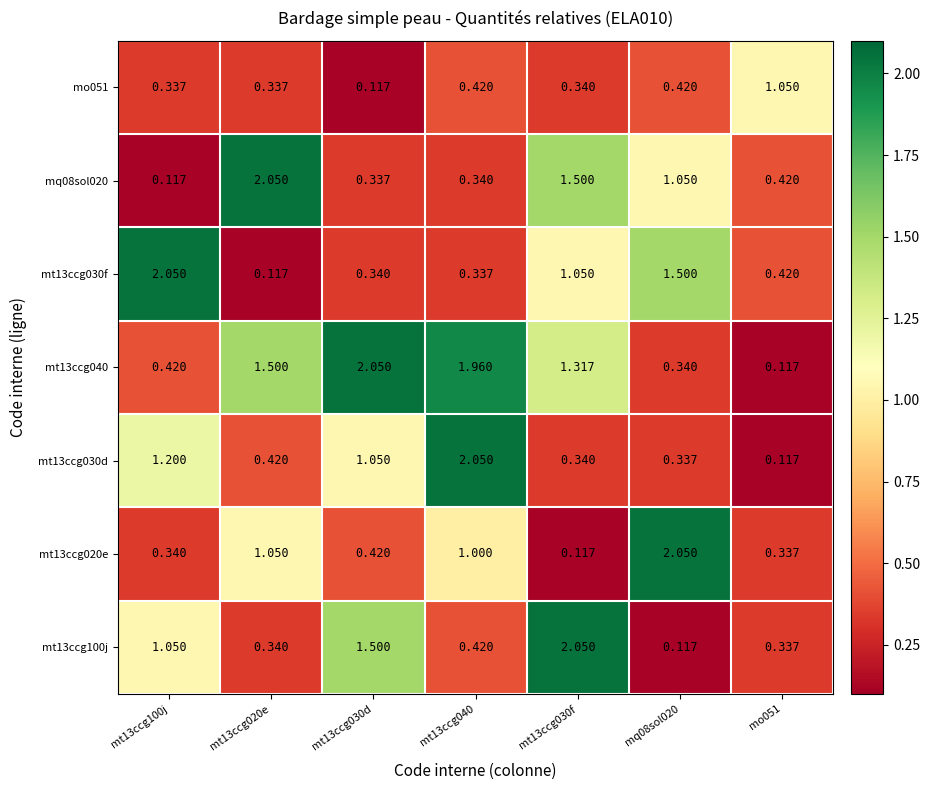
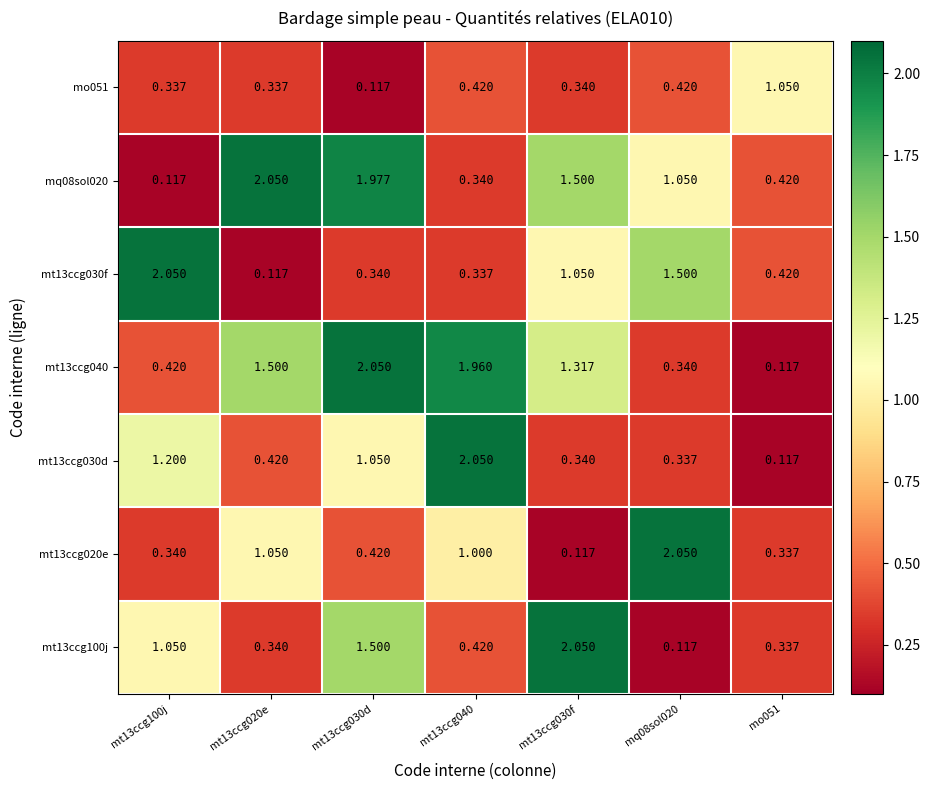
  {
    "mo051": {
      "mt13ccg100j": 0.337,
      "mt13ccg020e": 0.337,
      "mt13ccg030d": 0.117,
      "mt13ccg040": 0.420,
      "mt13ccg030f": 0.340,
      "mq08sol020": 0.420,
      "mo051": 1.050
    },
    "mq08sol020": {
      "mt13ccg100j": 0.117,
      "mt13ccg020e": 2.050,
-     "mt13ccg030d": 0.337,
+     "mt13ccg030d": 1.977,
      "mt13ccg040": 0.340,
      "mt13ccg030f": 1.500,
      "mq08sol020": 1.050,
      "mo051": 0.420
    },
    "mt13ccg030f": {
      "mt13ccg100j": 2.050,
      "mt13ccg020e": 0.117,
      "mt13ccg030d": 0.340,
      "mt13ccg040": 0.337,
      "mt13ccg030f": 1.050,
      "mq08sol020": 1.500,
      "mo051": 0.420
    },
    "mt13ccg040": {
      "mt13ccg100j": 0.420,
      "mt13ccg020e": 1.500,
      "mt13ccg030d": 2.050,
      "mt13ccg040": 1.960,
      "mt13ccg030f": 1.317,
      "mq08sol020": 0.340,
      "mo051": 0.117
    },
    "mt13ccg030d": {
      "mt13ccg100j": 1.200,
      "mt13ccg020e": 0.420,
      "mt13ccg030d": 1.050,
      "mt13ccg040": 2.050,
      "mt13ccg030f": 0.340,
      "mq08sol020": 0.337,
      "mo051": 0.117
    },
    "mt13ccg020e": {
      "mt13ccg100j": 0.340,
      "mt13ccg020e": 1.050,
      "mt13ccg030d": 0.420,
      "mt13ccg040": 1.000,
      "mt13ccg030f": 0.117,
      "mq08sol020": 2.050,
      "mo051": 0.337
    },
    "mt13ccg100j": {
      "mt13ccg100j": 1.050,
      "mt13ccg020e": 0.340,
      "mt13ccg030d": 1.500,
      "mt13ccg040": 0.420,
      "mt13ccg030f": 2.050,
      "mq08sol020": 0.117,
      "mo051": 0.337
    }
  }
